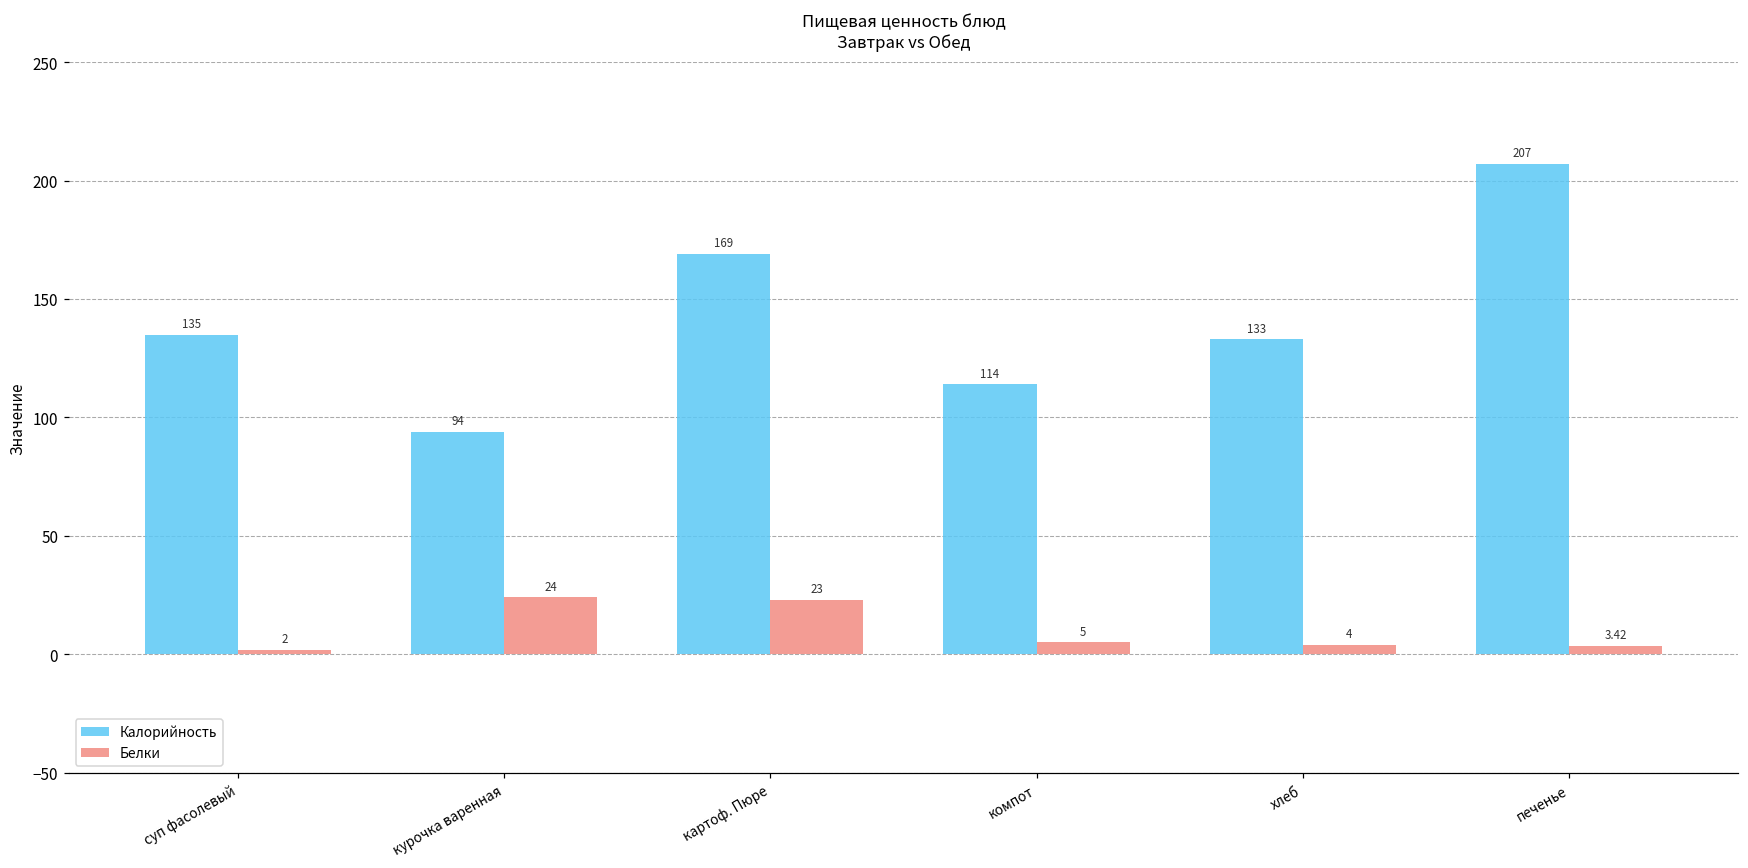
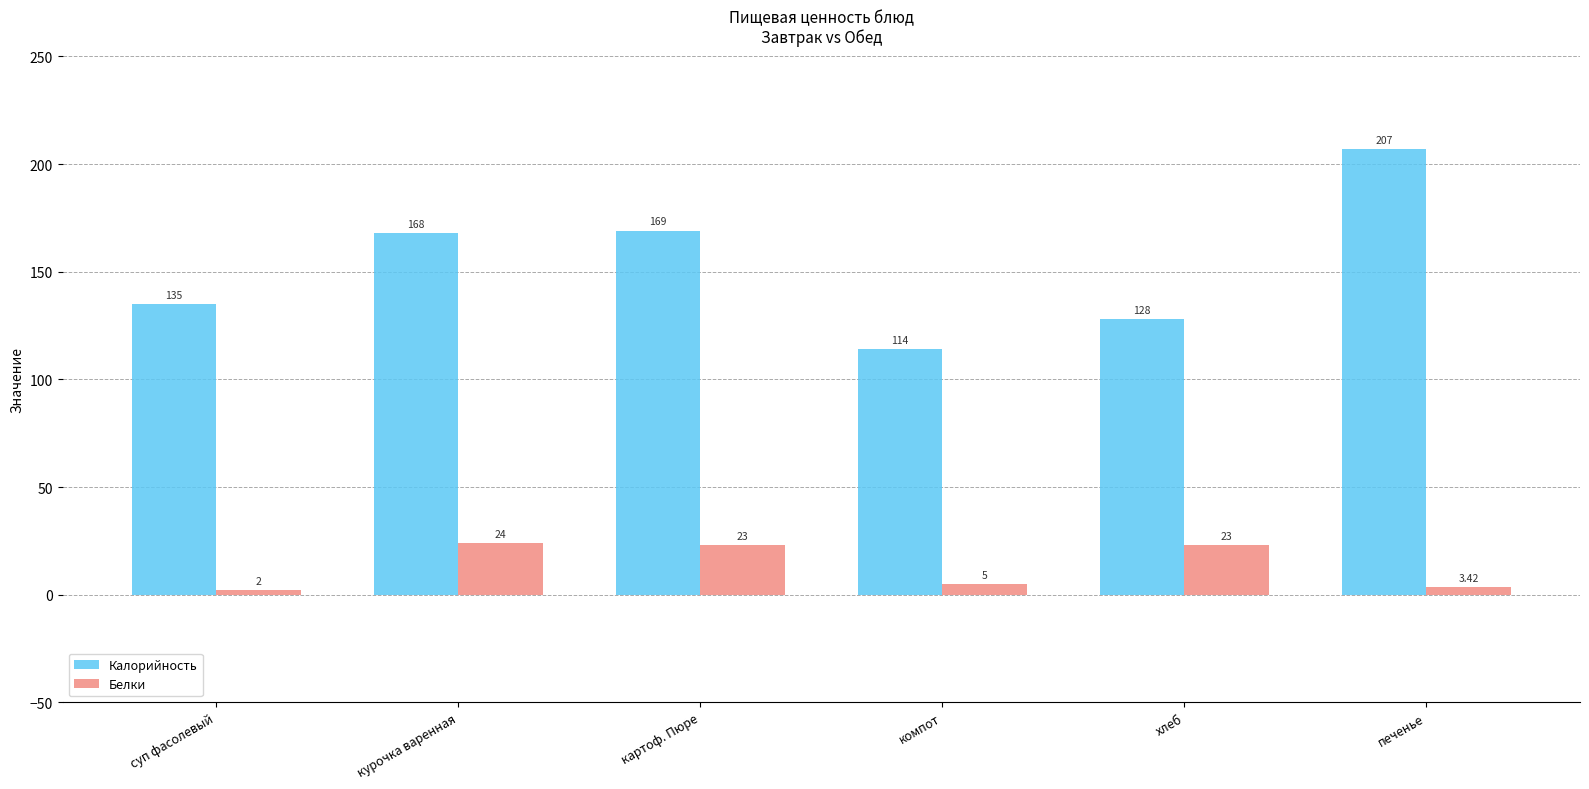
  {
    "Калорийность": {
      "суп фасолевый": 135,
-     "курочка варенная": 94,
+     "курочка варенная": 168,
      "картоф. Пюре": 169,
      "компот": 114,
-     "хлеб": 133,
+     "хлеб": 128,
      "печенье": 207
    },
    "Белки": {
      "суп фасолевый": 2,
      "курочка варенная": 24,
      "картоф. Пюре": 23,
      "компот": 5,
-     "хлеб": 4,
+     "хлеб": 23,
      "печенье": 3.42
    }
  }
